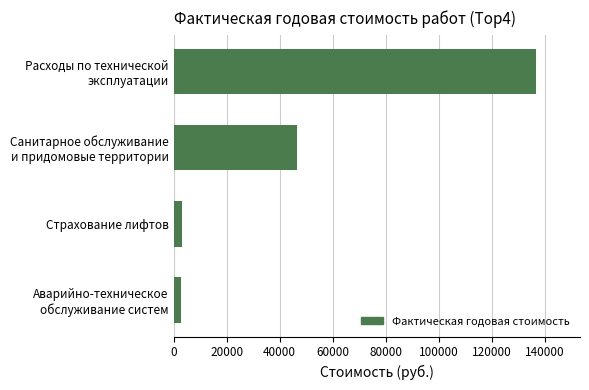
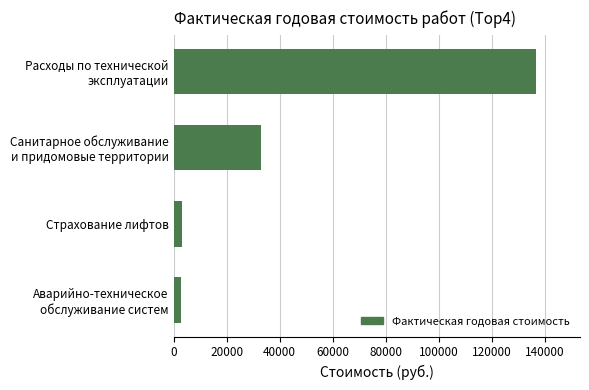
  {
    "Расходы по технической эксплуатации": 137000,
-   "Санитарное обслуживание и придомовые территории": 46000,
+   "Санитарное обслуживание и придомовые территории": 33000,
    "Страхование лифтов": 3000,
    "Аварийно-техническое обслуживание систем": 3000
  }
